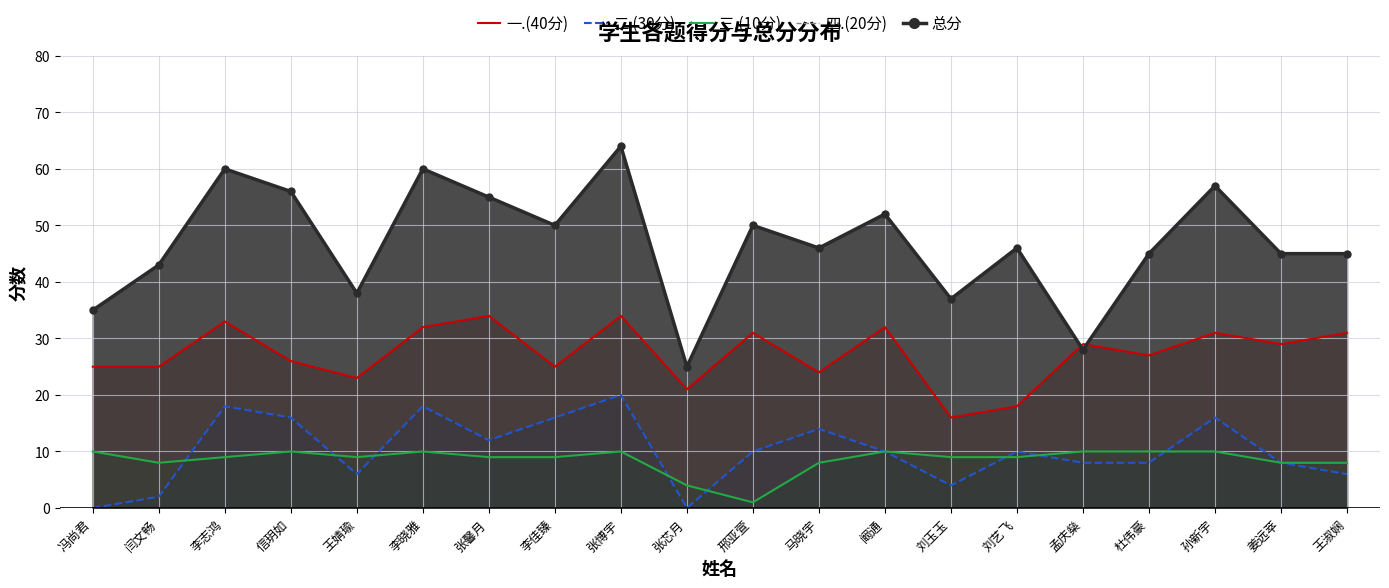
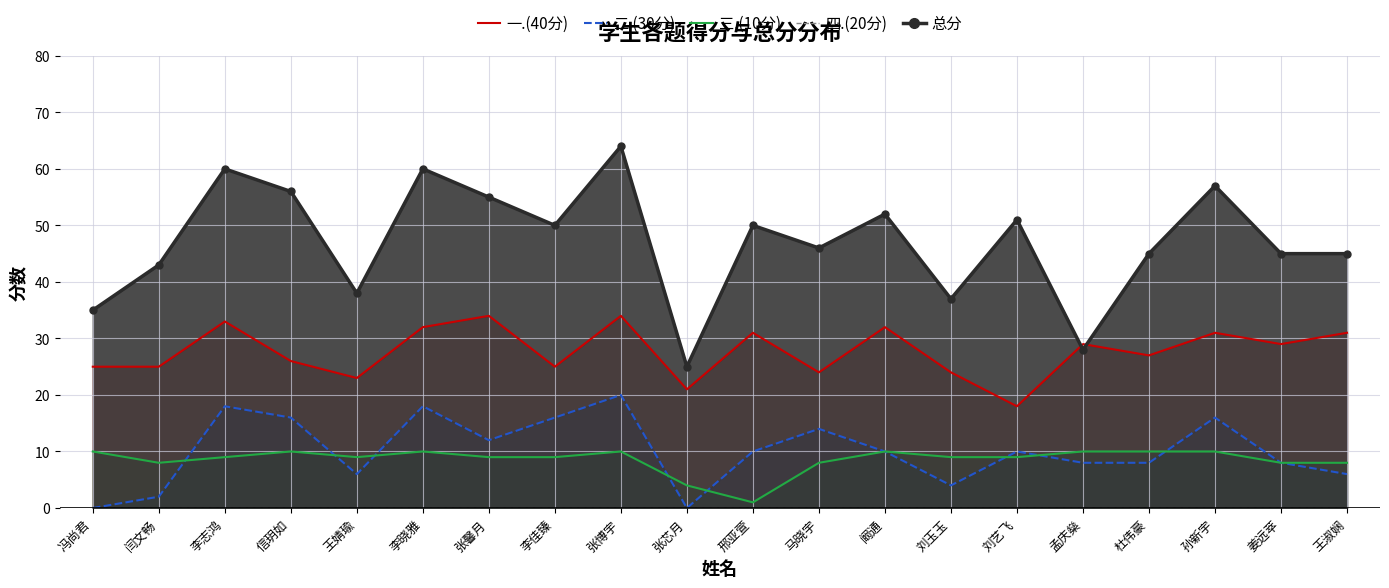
  {
    "一.(40分)": {
      "冯尚君": 25,
      "闫文畅": 25,
      "李志鸿": 33,
      "信玥如": 26,
      "王婧瑜": 23,
      "李晓雅": 32,
      "张馨月": 34,
      "李佳臻": 25,
      "张博宇": 34,
      "张芯月": 21,
      "邢亚萱": 31,
      "马晓宇": 24,
      "阚通": 32,
-     "刘玉玉": 16,
+     "刘玉玉": 24,
      "刘艺飞": 18,
      "孟庆燊": 29,
      "杜伟豪": 27,
      "孙新宇": 31,
      "姜远萃": 29,
      "王淑娴": 31
    },
    "二.(30分)": {
      "闫文畅": 2,
      "李志鸿": 18,
      "信玥如": 16,
      "王婧瑜": 6,
      "李晓雅": 18,
      "张馨月": 12,
      "李佳臻": 16,
      "张博宇": 20,
      "邢亚萱": 10,
      "马晓宇": 14,
      "刘玉玉": 4,
      "刘艺飞": 10,
      "孟庆燊": 8,
      "杜伟豪": 8,
      "孙新宇": 16,
      "王淑娴": 6
    },
    "三.(10分)": {
      "冯尚君": 10,
      "闫文畅": 8,
      "李志鸿": 9,
      "信玥如": 10,
      "王婧瑜": 9,
      "李晓雅": 10,
      "张馨月": 9,
      "李佳臻": 9,
      "张博宇": 10,
      "张芯月": 4,
      "邢亚萱": 1,
      "马晓宇": 8,
      "刘玉玉": 9,
      "刘艺飞": 9,
      "孟庆燊": 10,
      "杜伟豪": 10,
      "孙新宇": 10,
      "王淑娴": 8
    },
    "四.(20分)": {
      "闫文畅": 0,
      "李志鸿": 0,
      "信玥如": 0,
      "王婧瑜": 0,
      "李晓雅": 0,
      "张馨月": 0,
      "李佳臻": 0,
      "张博宇": 0,
      "邢亚萱": 0,
      "马晓宇": 0,
      "阚通": 0,
      "刘玉玉": 0,
      "刘艺飞": 0,
      "孟庆燊": 0,
      "杜伟豪": 0,
      "孙新宇": 0,
      "姜远萃": 0,
      "王淑娴": 0
    },
    "总分": {
      "冯尚君": 35,
      "闫文畅": 43,
      "李志鸿": 60,
      "信玥如": 56,
      "王婧瑜": 38,
      "李晓雅": 60,
      "张馨月": 55,
      "李佳臻": 50,
      "张博宇": 64,
      "张芯月": 25,
      "邢亚萱": 50,
      "马晓宇": 46,
      "阚通": 52,
      "刘玉玉": 37,
-     "刘艺飞": 46,
+     "刘艺飞": 51,
      "孟庆燊": 28,
      "杜伟豪": 45,
      "孙新宇": 57,
      "姜远萃": 45,
      "王淑娴": 45
    }
  }
